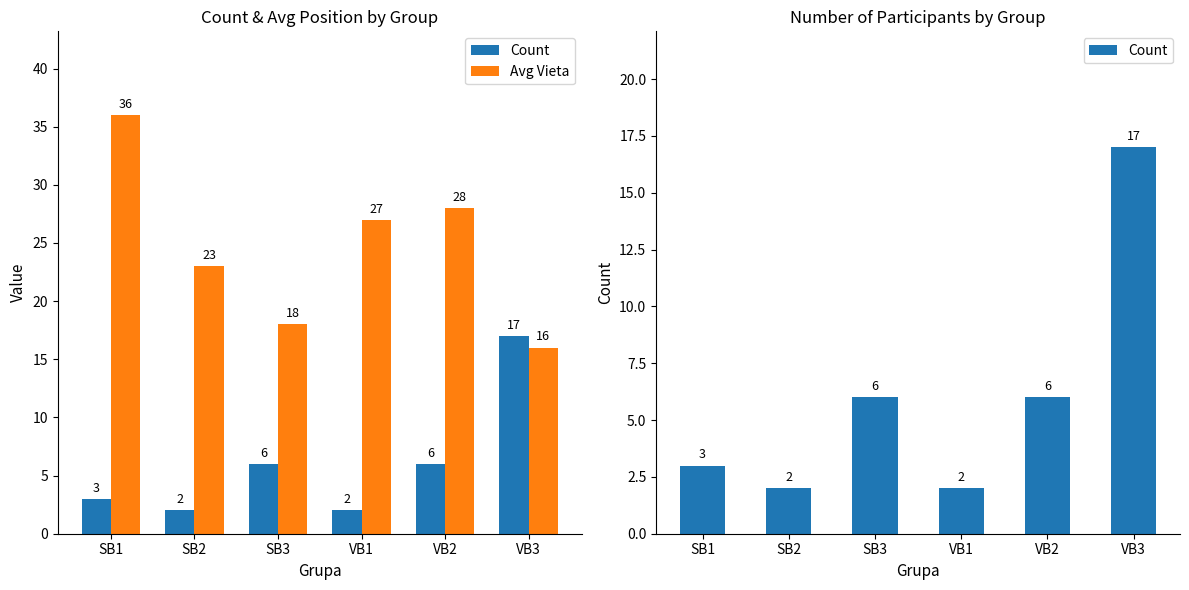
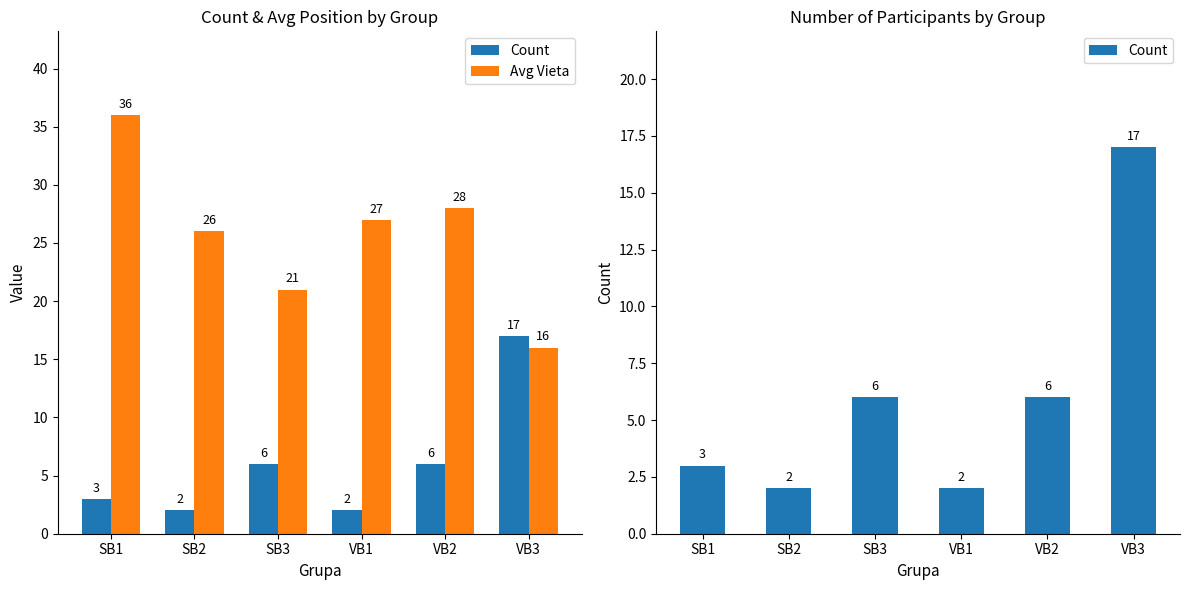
  {
    "Count & Avg Position by Group": {
      "Count": {
        "SB1": 3,
        "SB2": 2,
        "SB3": 6,
        "VB1": 2,
        "VB2": 6,
        "VB3": 17
      },
      "Avg Vieta": {
        "SB1": 36,
-       "SB2": 23,
-       "SB3": 18,
+       "SB2": 26,
+       "SB3": 21,
        "VB1": 27,
        "VB2": 28,
        "VB3": 16
      }
    },
    "Number of Participants by Group": {
      "SB1": 3,
      "SB2": 2,
      "SB3": 6,
      "VB1": 2,
      "VB2": 6,
      "VB3": 17
    }
  }
